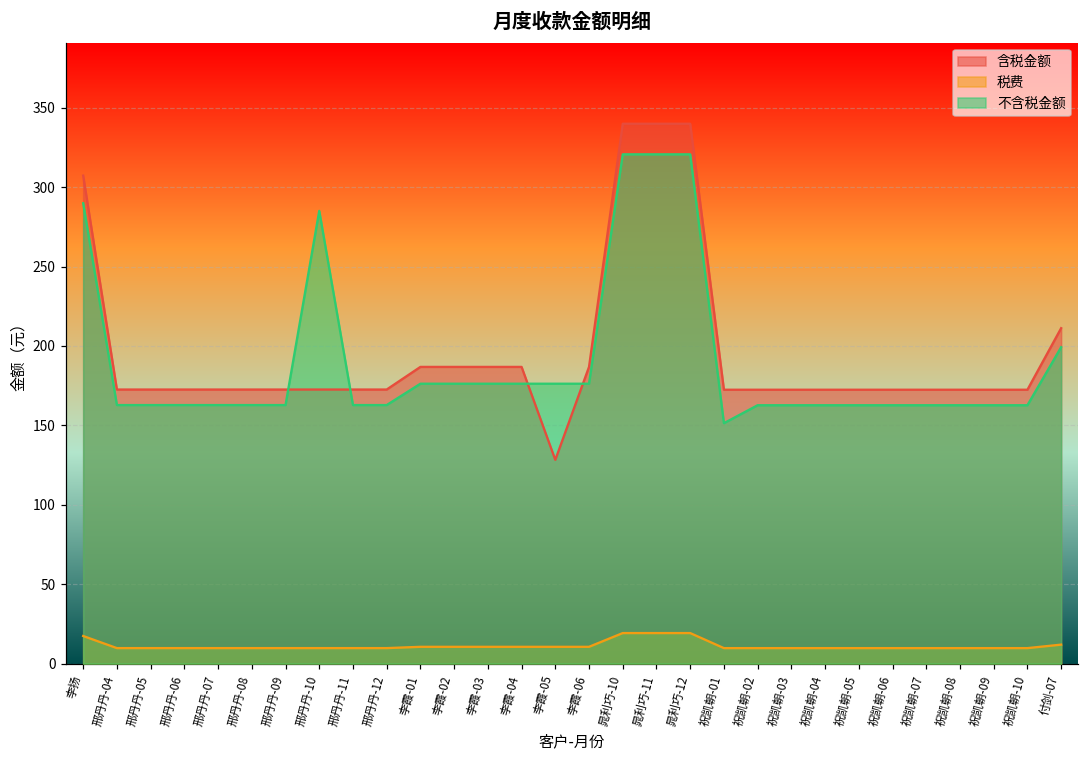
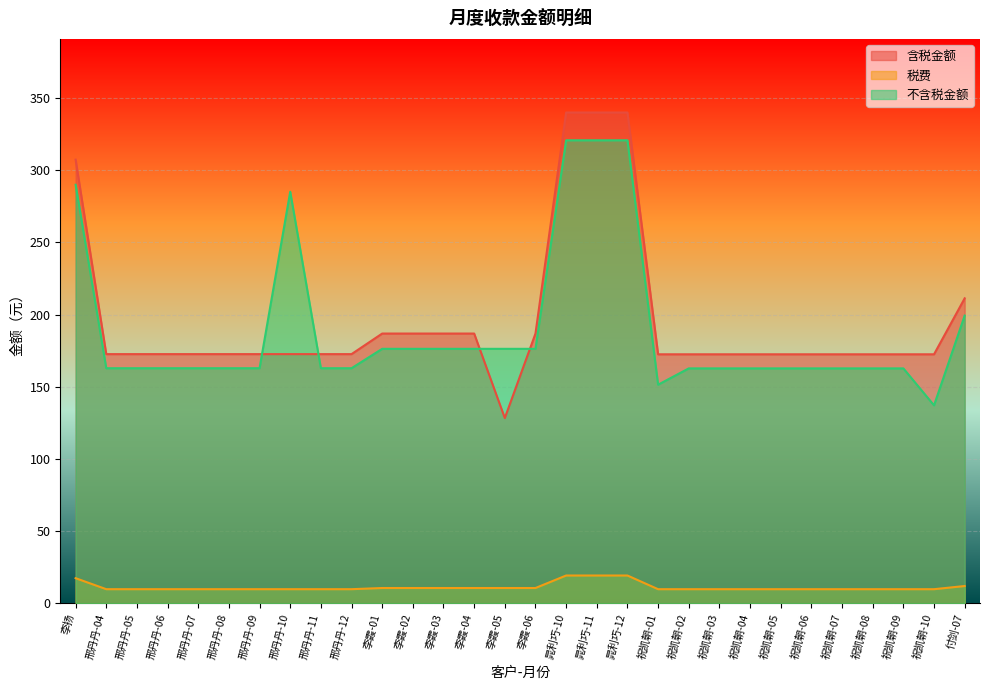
  {
    "含税金额": {
      "李扬": 307,
      "邢丹丹-04": 173,
      "邢丹丹-05": 173,
      "邢丹丹-06": 173,
      "邢丹丹-07": 173,
      "邢丹丹-08": 173,
      "邢丹丹-09": 173,
      "邢丹丹-10": 173,
      "邢丹丹-11": 173,
      "邢丹丹-12": 173,
      "李霞-01": 187,
      "李霞-02": 187,
      "李霞-03": 187,
      "李霞-04": 187,
      "李霞-05": 128,
      "李霞-06": 187,
      "晁利巧-10": 340,
      "晁利巧-11": 340,
      "晁利巧-12": 340,
      "祝凯朝-01": 172,
      "祝凯朝-02": 172,
      "祝凯朝-03": 172,
      "祝凯朝-04": 172,
      "祝凯朝-05": 172,
      "祝凯朝-06": 172,
      "祝凯朝-07": 172,
      "祝凯朝-08": 172,
      "祝凯朝-09": 172,
      "祝凯朝-10": 172,
      "付剑-07": 211
    },
    "税费": {
      "李扬": 17,
      "邢丹丹-04": 10,
      "邢丹丹-05": 10,
      "邢丹丹-06": 10,
      "邢丹丹-07": 10,
      "邢丹丹-08": 10,
      "邢丹丹-09": 10,
      "邢丹丹-10": 10,
      "邢丹丹-11": 10,
      "邢丹丹-12": 10,
      "李霞-01": 11,
      "李霞-02": 11,
      "李霞-03": 11,
      "李霞-04": 11,
      "李霞-05": 11,
      "李霞-06": 11,
      "晁利巧-10": 19,
      "晁利巧-11": 19,
      "晁利巧-12": 19,
      "祝凯朝-01": 10,
      "祝凯朝-02": 10,
      "祝凯朝-03": 10,
      "祝凯朝-04": 10,
      "祝凯朝-05": 10,
      "祝凯朝-06": 10,
      "祝凯朝-07": 10,
      "祝凯朝-08": 10,
      "祝凯朝-09": 10,
      "祝凯朝-10": 10,
      "付剑-07": 12
    },
    "不含税金额": {
      "李扬": 290,
      "邢丹丹-04": 163,
      "邢丹丹-05": 163,
      "邢丹丹-06": 163,
      "邢丹丹-07": 163,
      "邢丹丹-08": 163,
      "邢丹丹-09": 163,
      "邢丹丹-10": 285,
      "邢丹丹-11": 163,
      "邢丹丹-12": 163,
      "李霞-01": 176,
      "李霞-02": 176,
      "李霞-03": 176,
      "李霞-04": 176,
      "李霞-05": 176,
      "李霞-06": 176,
      "晁利巧-10": 321,
      "晁利巧-11": 321,
      "晁利巧-12": 321,
      "祝凯朝-01": 151,
      "祝凯朝-02": 163,
      "祝凯朝-03": 163,
      "祝凯朝-04": 163,
      "祝凯朝-05": 163,
      "祝凯朝-06": 163,
      "祝凯朝-07": 163,
      "祝凯朝-08": 163,
      "祝凯朝-09": 163,
-     "祝凯朝-10": 163,
+     "祝凯朝-10": 137,
      "付剑-07": 199
    }
  }
